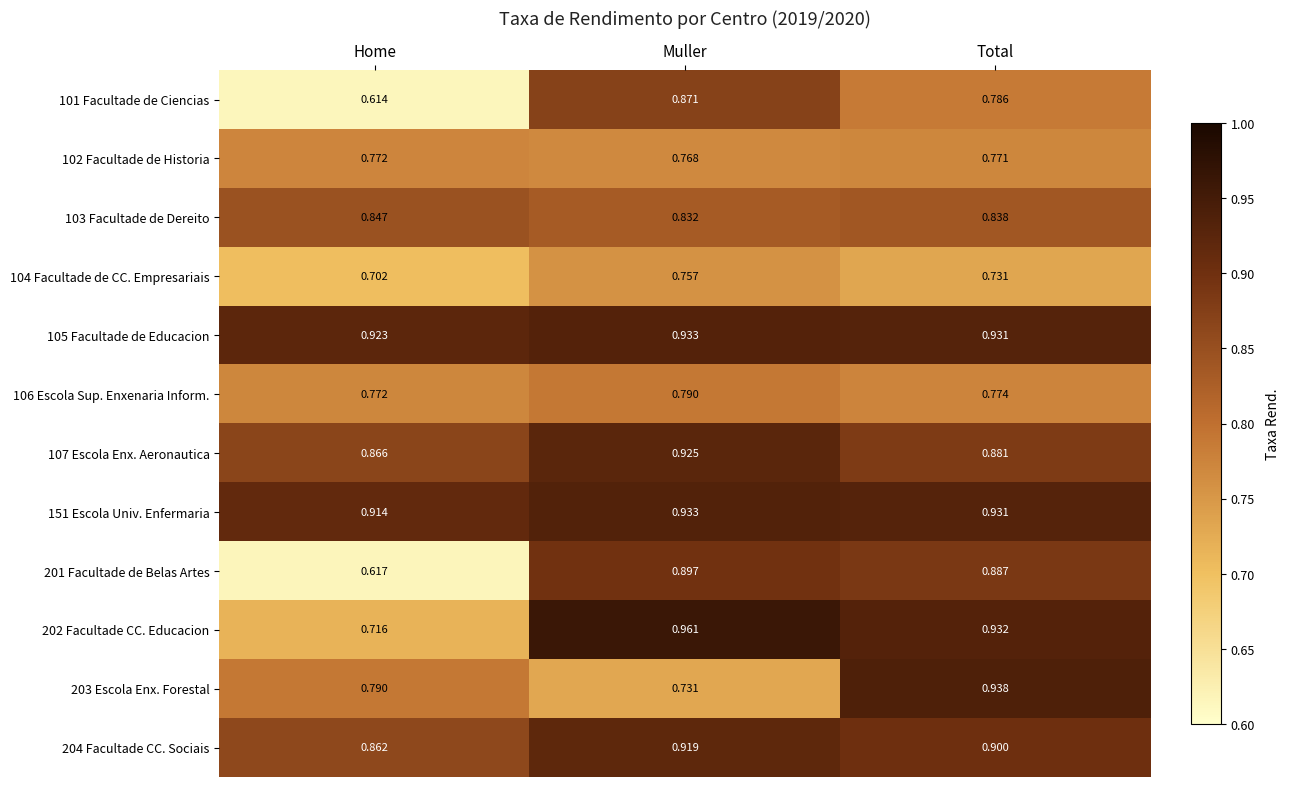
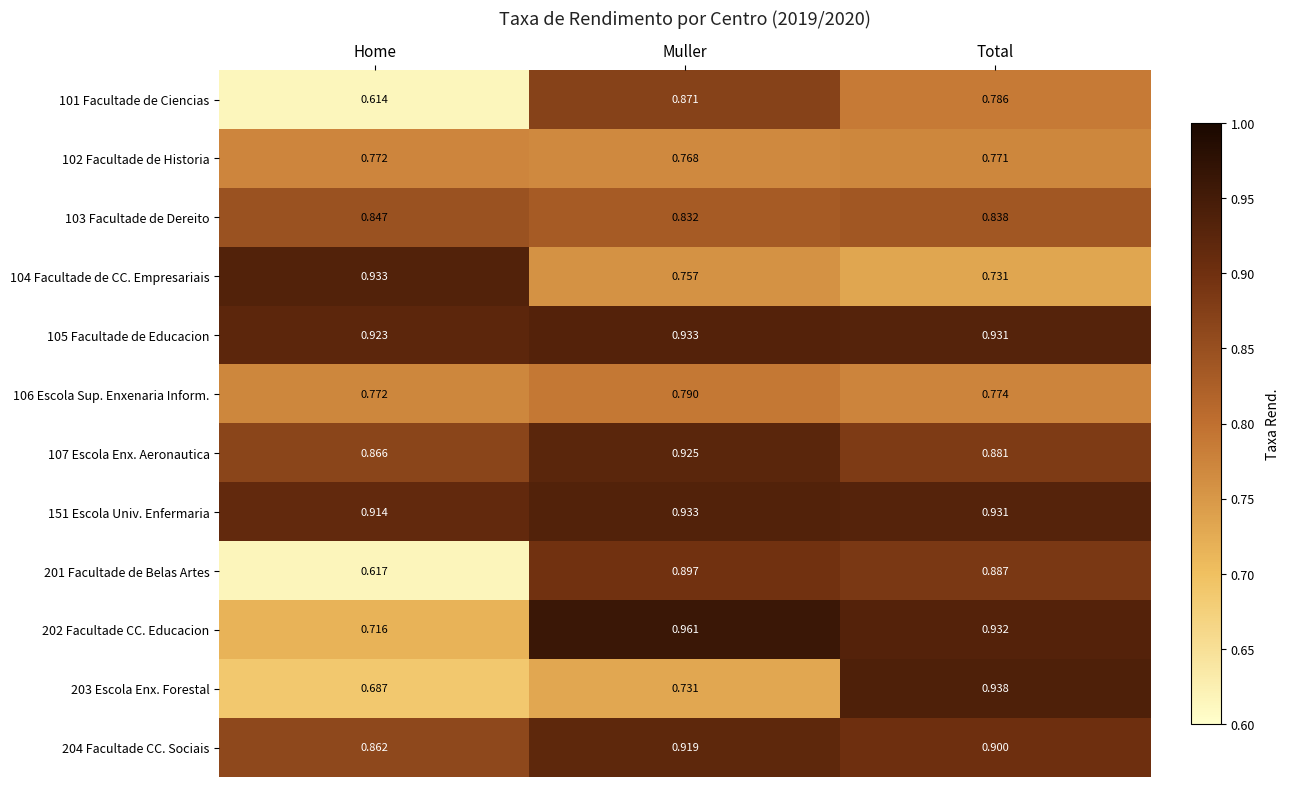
  {
    "101 Facultade de Ciencias": {
      "Home": 0.614,
      "Muller": 0.871,
      "Total": 0.786
    },
    "102 Facultade de Historia": {
      "Home": 0.772,
      "Muller": 0.768,
      "Total": 0.771
    },
    "103 Facultade de Dereito": {
      "Home": 0.847,
      "Muller": 0.832,
      "Total": 0.838
    },
    "104 Facultade de CC. Empresariais": {
-     "Home": 0.702,
+     "Home": 0.933,
      "Muller": 0.757,
      "Total": 0.731
    },
    "105 Facultade de Educacion": {
      "Home": 0.923,
      "Muller": 0.933,
      "Total": 0.931
    },
    "106 Escola Sup. Enxenaria Inform.": {
      "Home": 0.772,
      "Muller": 0.790,
      "Total": 0.774
    },
    "107 Escola Enx. Aeronautica": {
      "Home": 0.866,
      "Muller": 0.925,
      "Total": 0.881
    },
    "151 Escola Univ. Enfermaria": {
      "Home": 0.914,
      "Muller": 0.933,
      "Total": 0.931
    },
    "201 Facultade de Belas Artes": {
      "Home": 0.617,
      "Muller": 0.897,
      "Total": 0.887
    },
    "202 Facultade CC. Educacion": {
      "Home": 0.716,
      "Muller": 0.961,
      "Total": 0.932
    },
    "203 Escola Enx. Forestal": {
-     "Home": 0.790,
+     "Home": 0.687,
      "Muller": 0.731,
      "Total": 0.938
    },
    "204 Facultade CC. Sociais": {
      "Home": 0.862,
      "Muller": 0.919,
      "Total": 0.900
    }
  }
